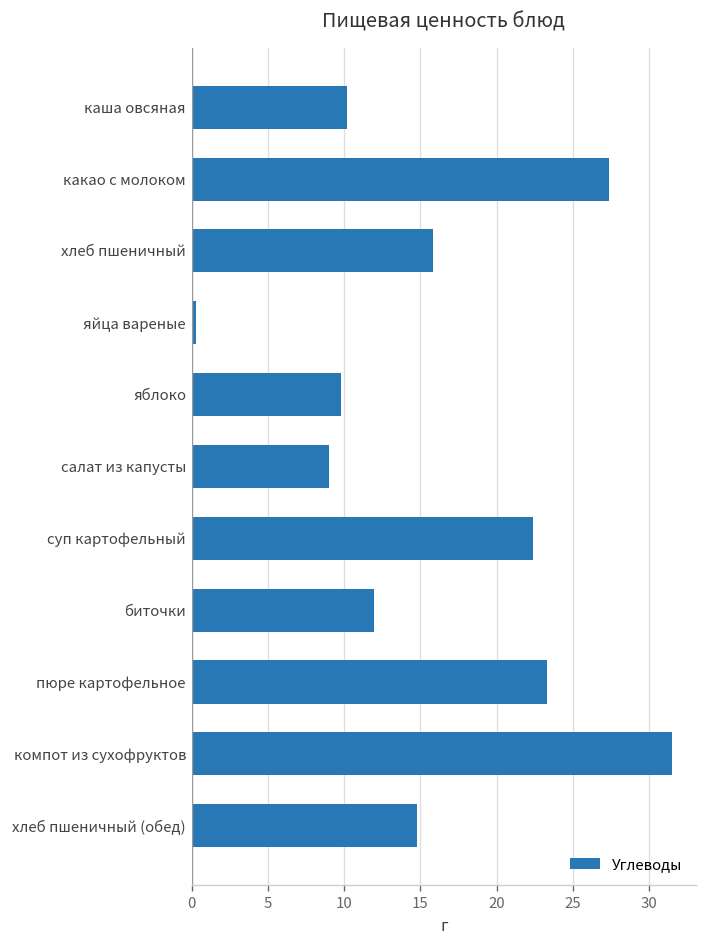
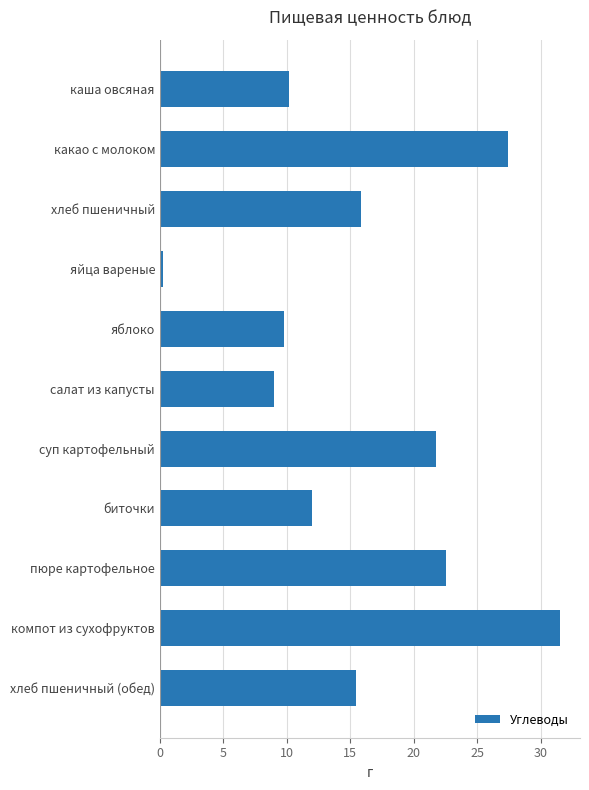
  {
    "каша овсяная": 10.2,
    "какао с молоком": 27.4,
    "хлеб пшеничный": 15.8,
    "яйца вареные": 0.3,
    "яблоко": 9.8,
    "салат из капусты": 9.0,
-   "суп картофельный": 22.4,
+   "суп картофельный": 21.7,
    "биточки": 12.0,
-   "пюре картофельное": 23.3,
+   "пюре картофельное": 22.5,
    "компот из сухофруктов": 31.5,
-   "хлеб пшеничный (обед)": 14.8
+   "хлеб пшеничный (обед)": 15.5
  }
